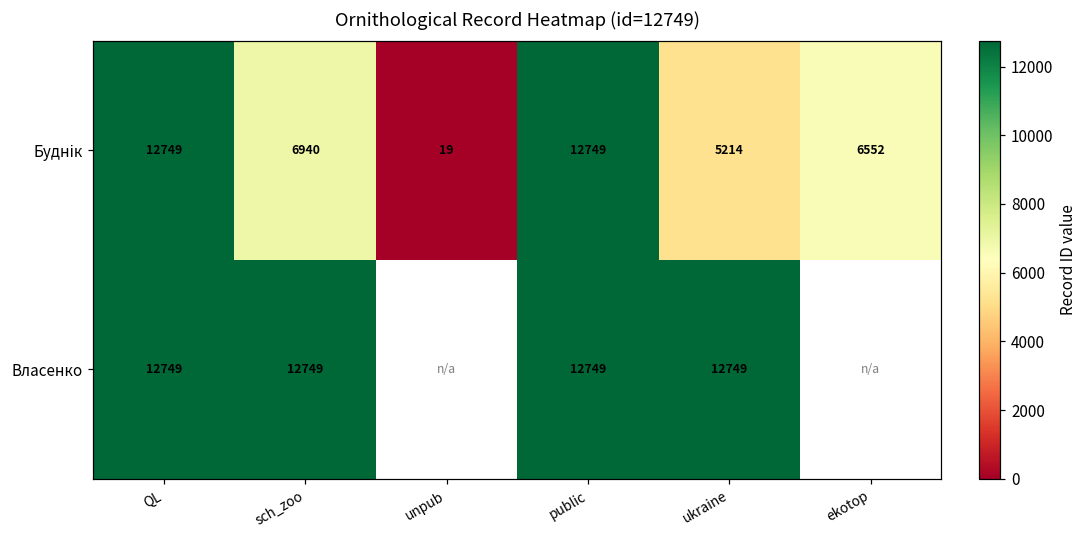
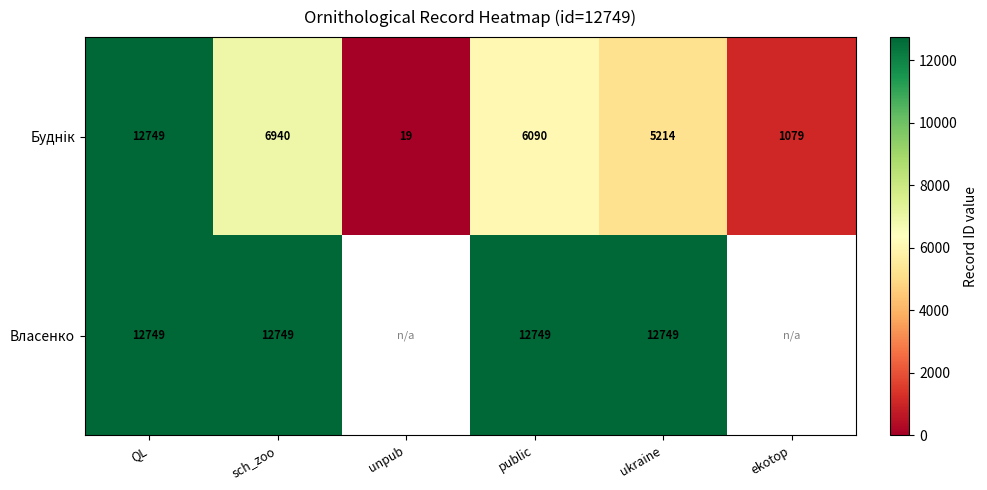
  {
    "Буднік": {
      "QL": 12749,
      "sch_zoo": 6940,
      "unpub": 19,
-     "public": 12749,
+     "public": 6090,
      "ukraine": 5214,
-     "ekotop": 6552
+     "ekotop": 1079
    },
    "Власенко": {
      "QL": 12749,
      "sch_zoo": 12749,
      "public": 12749,
      "ukraine": 12749
    }
  }
